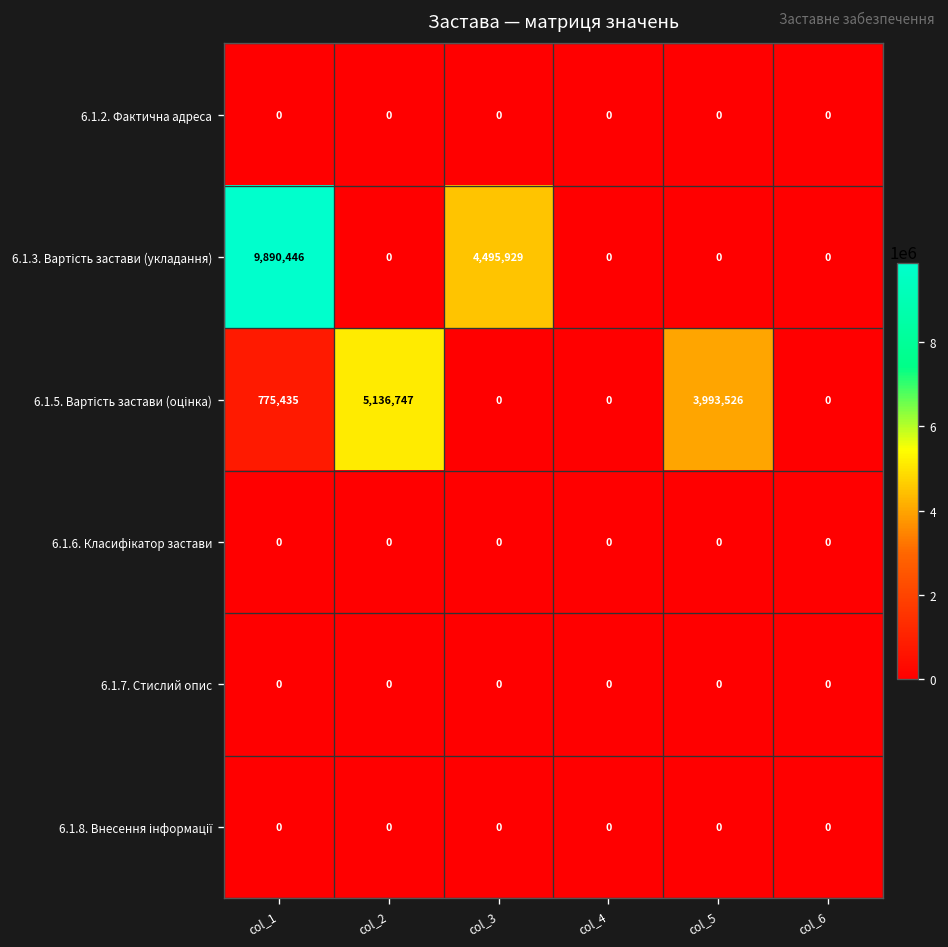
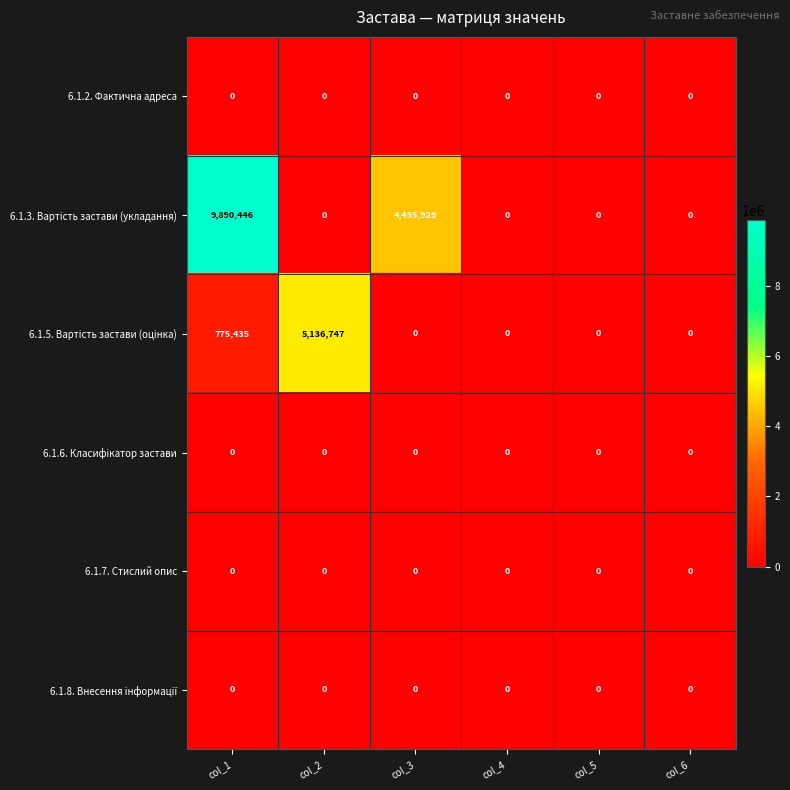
  {
    "6.1.2. Фактична адреса": {
      "col_1": "0",
      "col_2": "0",
      "col_3": "0",
      "col_4": "0",
      "col_5": "0",
      "col_6": "0"
    },
    "6.1.3. Вартість застави (укладання)": {
      "col_1": "9,890,446",
      "col_2": "0",
      "col_3": "4,495,929",
      "col_4": "0",
      "col_5": "0",
      "col_6": "0"
    },
    "6.1.5. Вартість застави (оцінка)": {
      "col_1": "775,435",
      "col_2": "5,136,747",
      "col_3": "0",
      "col_4": "0",
-     "col_5": "3,993,526",
+     "col_5": "0",
      "col_6": "0"
    },
    "6.1.6. Класифікатор застави": {
      "col_1": "0",
      "col_2": "0",
      "col_3": "0",
      "col_4": "0",
      "col_5": "0",
      "col_6": "0"
    },
    "6.1.7. Стислий опис": {
      "col_1": "0",
      "col_2": "0",
      "col_3": "0",
      "col_4": "0",
      "col_5": "0",
      "col_6": "0"
    },
    "6.1.8. Внесення інформації": {
      "col_1": "0",
      "col_2": "0",
      "col_3": "0",
      "col_4": "0",
      "col_5": "0",
      "col_6": "0"
    }
  }
